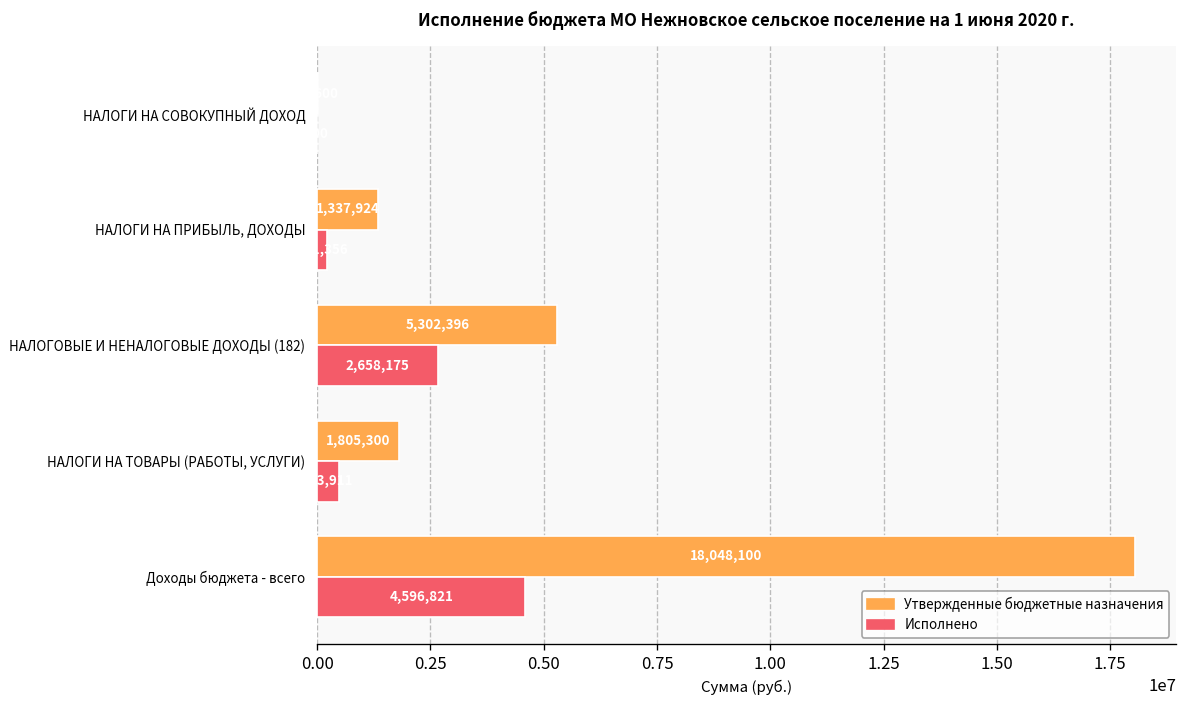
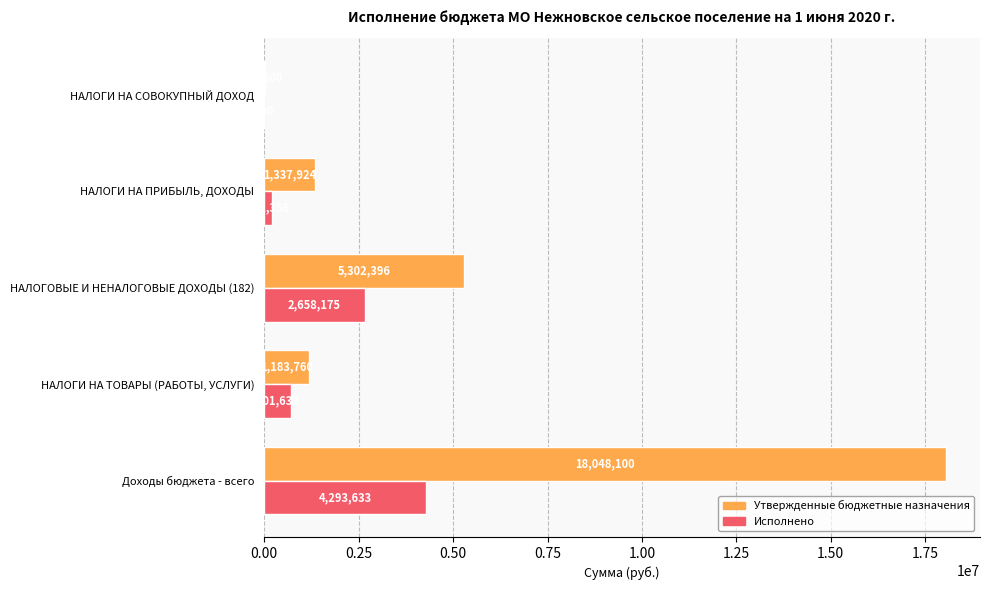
  {
    "Утвержденные бюджетные назначения": {
      "НАЛОГИ НА ПРИБЫЛЬ, ДОХОДЫ": "1,337,924",
      "НАЛОГОВЫЕ И НЕНАЛОГОВЫЕ ДОХОДЫ (182)": "5,302,396",
-     "НАЛОГИ НА ТОВАРЫ (РАБОТЫ, УСЛУГИ)": "1,805,300",
+     "НАЛОГИ НА ТОВАРЫ (РАБОТЫ, УСЛУГИ)": "1,183,760",
      "Доходы бюджета - всего": "18,048,100"
    },
    "Исполнено": {
      "НАЛОГОВЫЕ И НЕНАЛОГОВЫЕ ДОХОДЫ (182)": "2,658,175",
-     "НАЛОГИ НА ТОВАРЫ (РАБОТЫ, УСЛУГИ)": "500000",
-     "Доходы бюджета - всего": "4,596,821"
+     "НАЛОГИ НА ТОВАРЫ (РАБОТЫ, УСЛУГИ)": "700000",
+     "Доходы бюджета - всего": "4,293,633"
    }
  }
